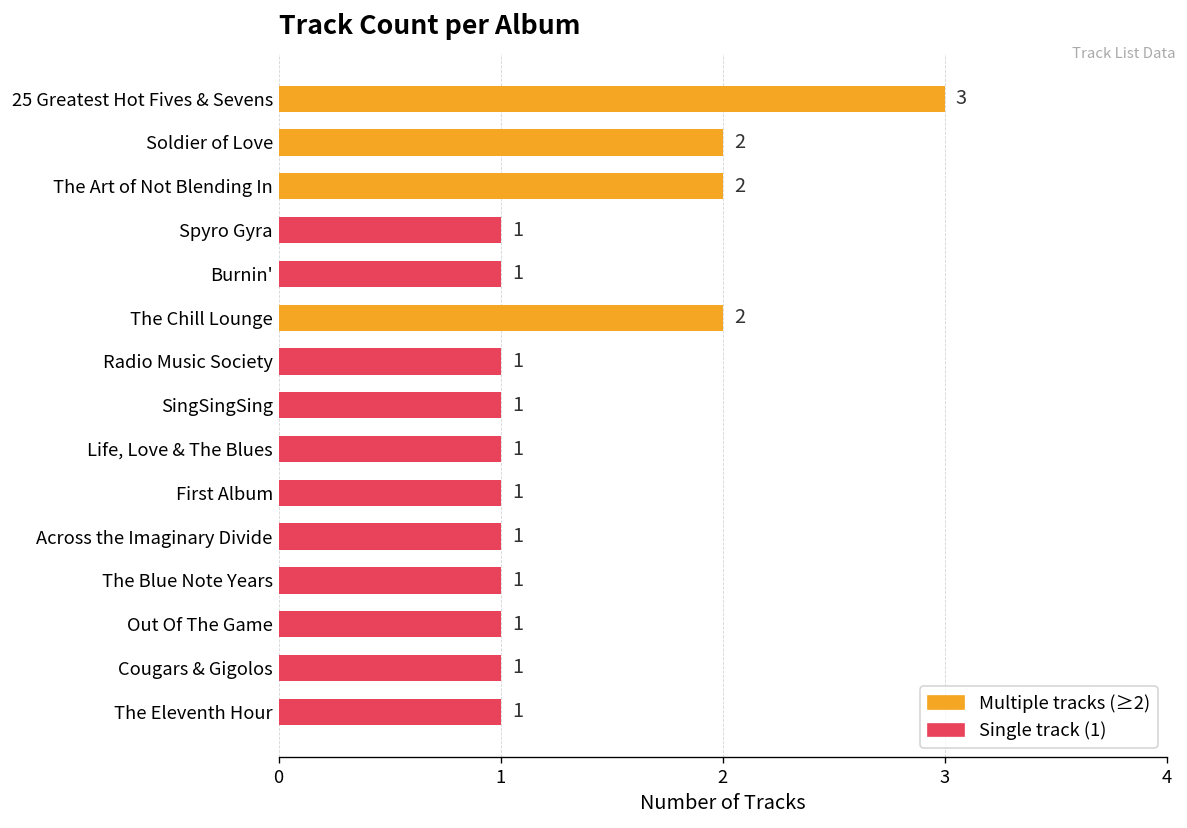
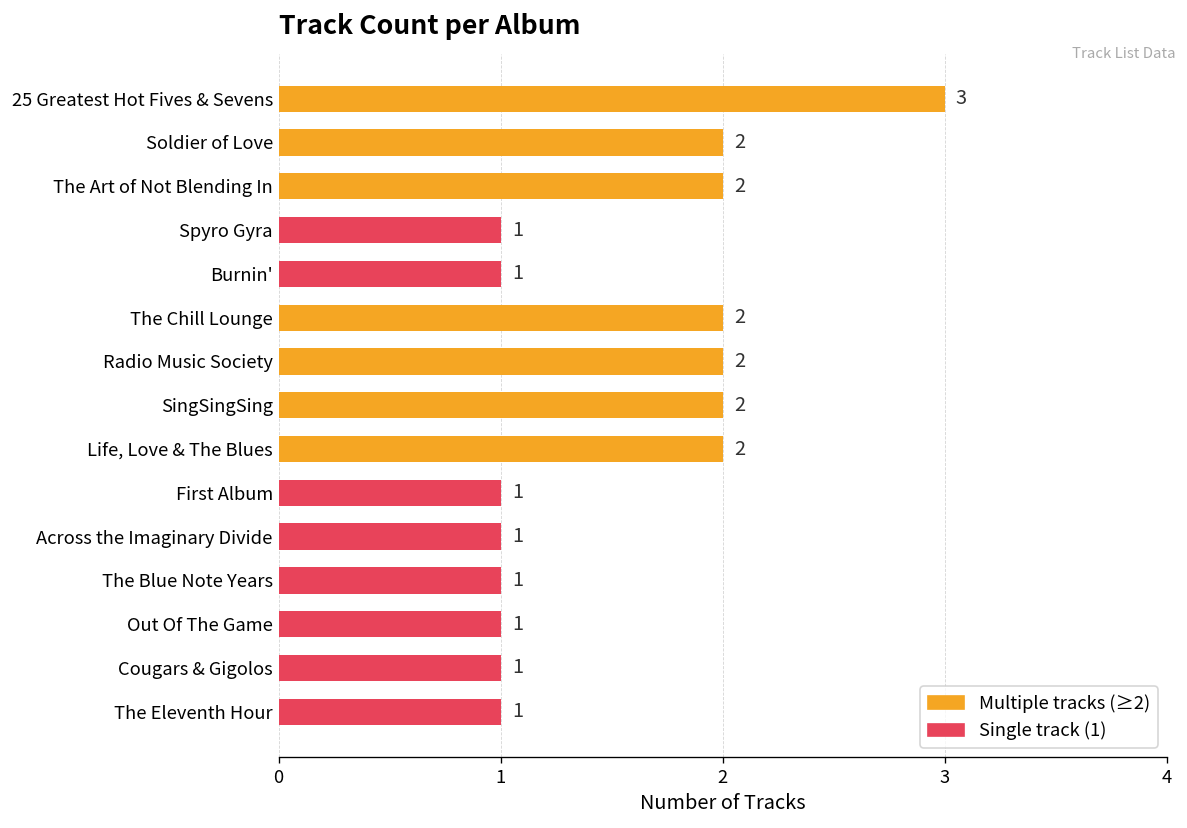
  {
    "25 Greatest Hot Fives & Sevens": 3,
    "Soldier of Love": 2,
    "The Art of Not Blending In": 2,
    "Spyro Gyra": 1,
    "Burnin'": 1,
    "The Chill Lounge": 2,
-   "Radio Music Society": 1,
-   "SingSingSing": 1,
-   "Life, Love & The Blues": 1,
+   "Radio Music Society": 2,
+   "SingSingSing": 2,
+   "Life, Love & The Blues": 2,
    "First Album": 1,
    "Across the Imaginary Divide": 1,
    "The Blue Note Years": 1,
    "Out Of The Game": 1,
    "Cougars & Gigolos": 1,
    "The Eleventh Hour": 1
  }
